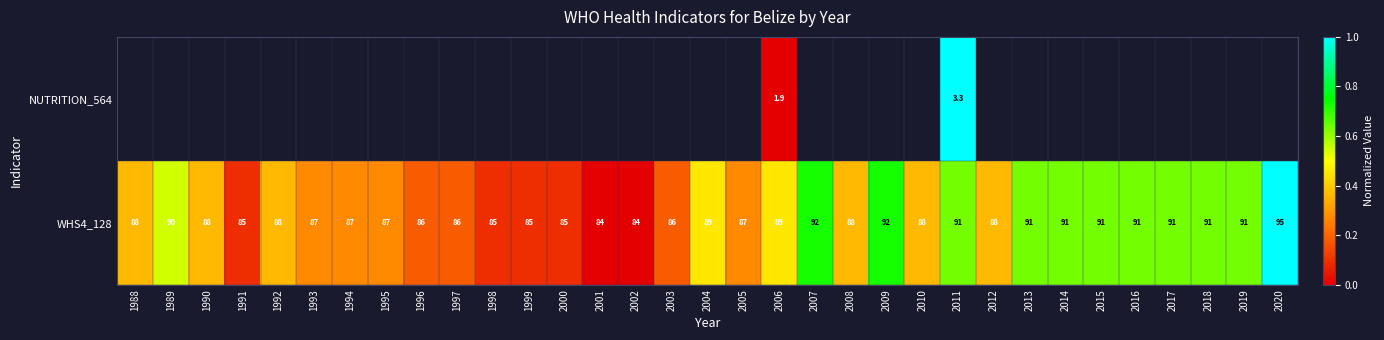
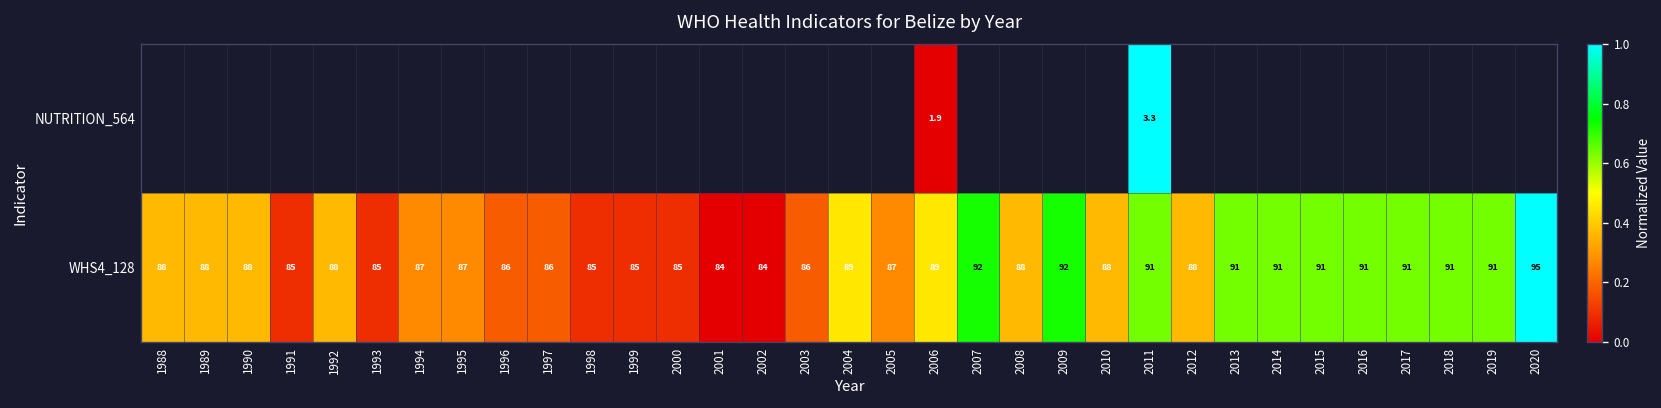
  {
    "NUTRITION_564": {
      "2006": 1.9,
      "2011": 3.3
    },
    "WHS4_128": {
      "1988": 88,
-     "1989": 90,
+     "1989": 88,
      "1990": 88,
      "1991": 85,
      "1992": 88,
-     "1993": 87,
+     "1993": 85,
      "1994": 87,
      "1995": 87,
      "1996": 86,
      "1997": 86,
      "1998": 85,
      "1999": 85,
      "2000": 85,
      "2001": 84,
      "2002": 84,
      "2003": 86,
      "2004": 89,
      "2005": 87,
      "2006": 89,
      "2007": 92,
      "2008": 88,
      "2009": 92,
      "2010": 88,
      "2011": 91,
      "2012": 88,
      "2013": 91,
      "2014": 91,
      "2015": 91,
      "2016": 91,
      "2017": 91,
      "2018": 91,
      "2019": 91,
      "2020": 95
    }
  }
